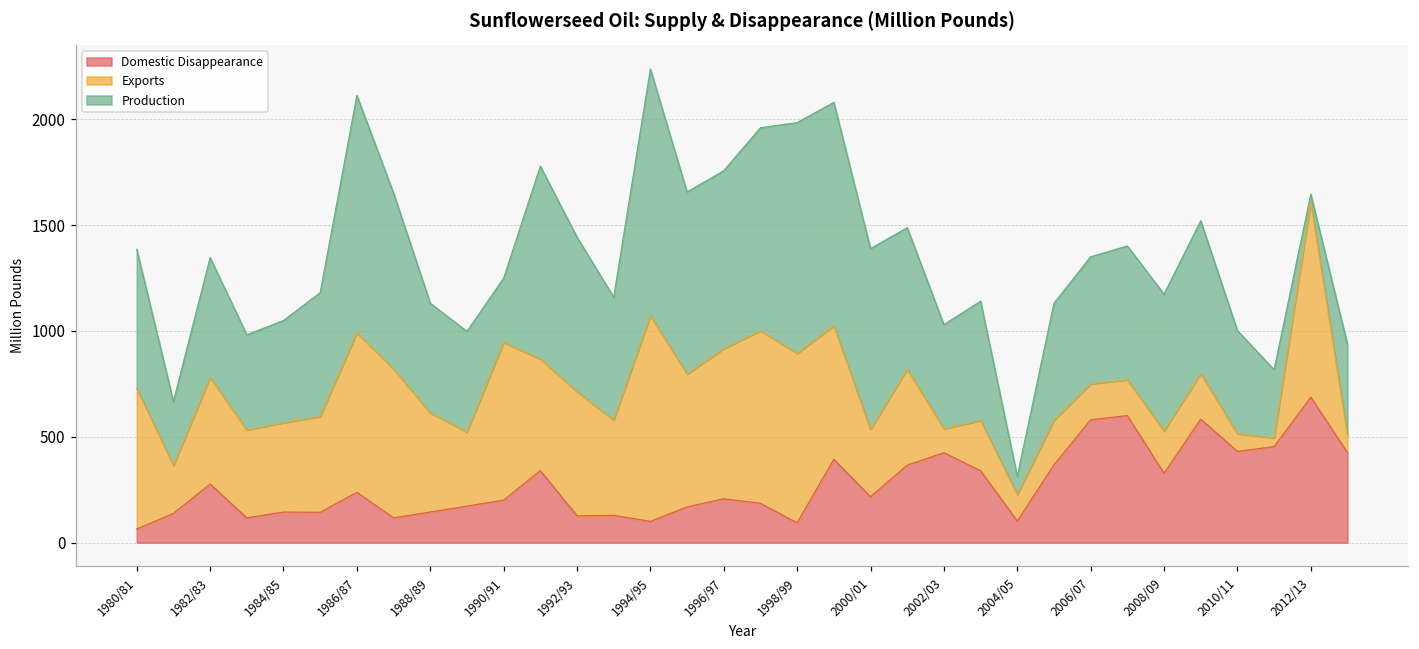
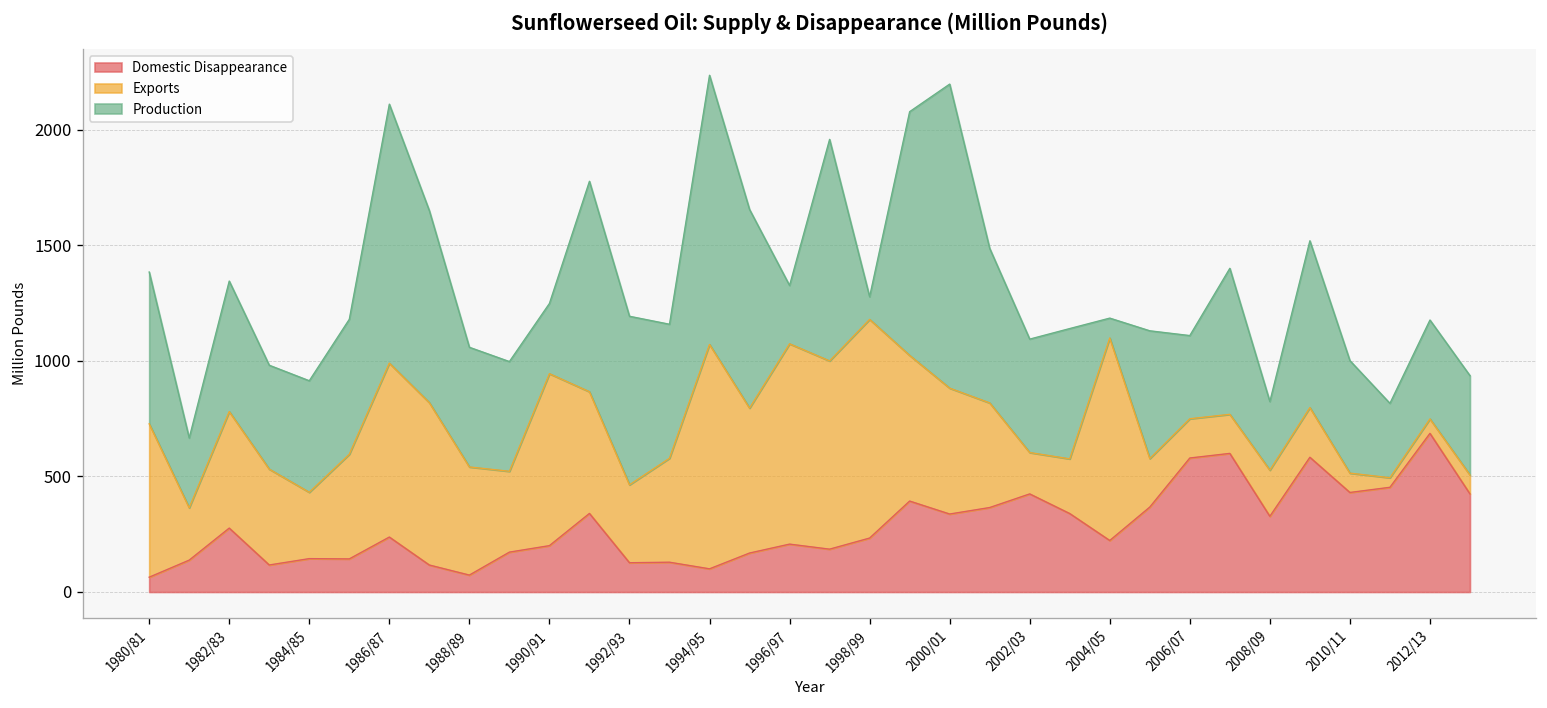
  {
    "Domestic Disappearance": {
      "1980/81": 60,
      "1982/83": 280,
      "1984/85": 140,
      "1986/87": 240,
-     "1988/89": 140,
+     "1988/89": 70,
      "1990/91": 200,
      "1992/93": 130,
      "1994/95": 100,
      "1996/97": 210,
-     "1998/99": 90,
-     "2000/01": 220,
+     "1998/99": 230,
+     "2000/01": 340,
      "2002/03": 420,
-     "2004/05": 100,
+     "2004/05": 220,
      "2006/07": 580,
      "2008/09": 330,
      "2010/11": 430,
      "2012/13": 690
    },
    "Exports": {
      "1980/81": 660,
      "1982/83": 500,
-     "1984/85": 420,
+     "1984/85": 290,
      "1986/87": 750,
      "1988/89": 470,
      "1990/91": 740,
-     "1992/93": 590,
+     "1992/93": 340,
      "1994/95": 970,
-     "1996/97": 710,
-     "1998/99": 800,
-     "2000/01": 320,
-     "2002/03": 110,
-     "2004/05": 130,
+     "1996/97": 870,
+     "1998/99": 950,
+     "2000/01": 540,
+     "2002/03": 180,
+     "2004/05": 880,
      "2006/07": 170,
      "2008/09": 200,
      "2010/11": 80,
-     "2012/13": 920
+     "2012/13": 60
    },
    "Production": {
      "1980/81": 660,
      "1982/83": 560,
      "1984/85": 480,
      "1986/87": 1120,
      "1988/89": 520,
      "1990/91": 300,
      "1992/93": 730,
      "1994/95": 1170,
-     "1996/97": 840,
-     "1998/99": 1090,
-     "2000/01": 850,
+     "1996/97": 250,
+     "1998/99": 100,
+     "2000/01": 1320,
      "2002/03": 490,
      "2004/05": 90,
-     "2006/07": 600,
-     "2008/09": 650,
+     "2006/07": 360,
+     "2008/09": 300,
      "2010/11": 490,
-     "2012/13": 40
+     "2012/13": 430
    }
  }
